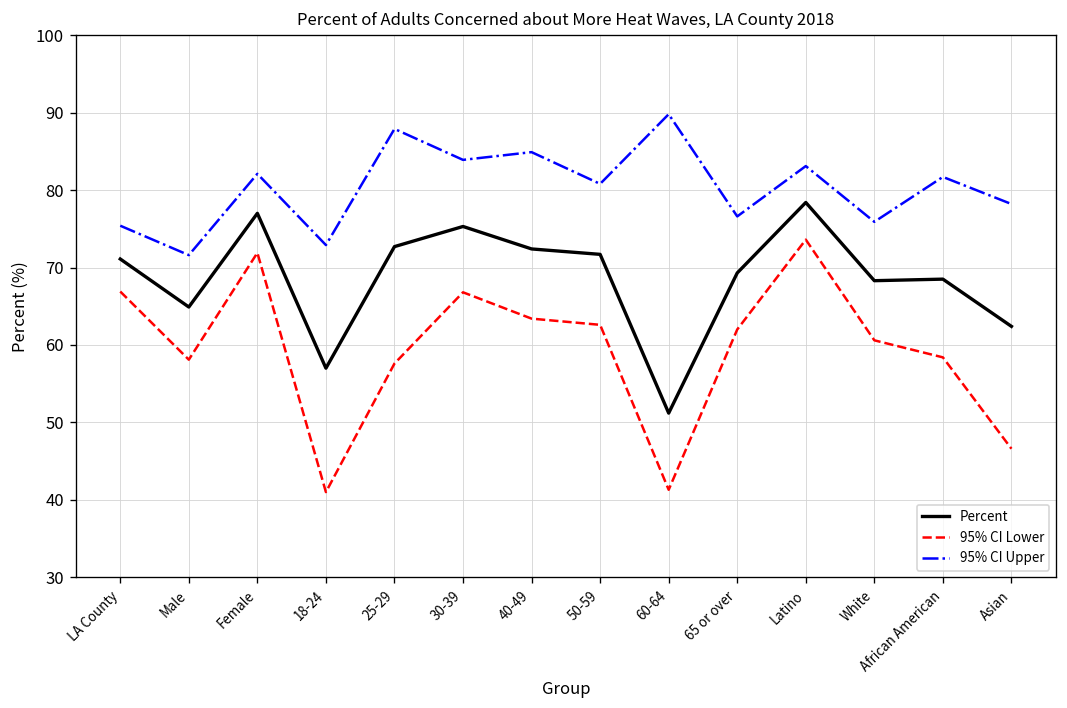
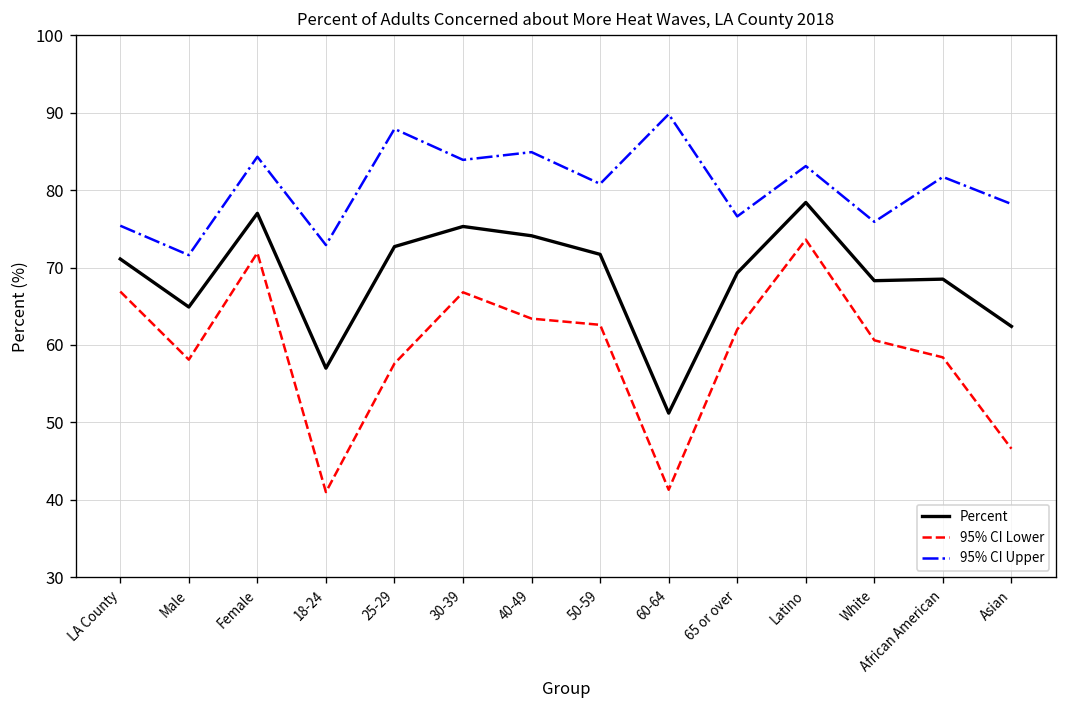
  {
    "Percent": {
      "LA County": 71,
      "Male": 65,
      "Female": 77,
      "18-24": 57,
      "25-29": 73,
      "30-39": 75,
-     "40-49": 72,
+     "40-49": 74,
      "50-59": 72,
      "60-64": 51,
      "65 or over": 69,
      "Latino": 78,
      "White": 68,
      "African American": 69,
      "Asian": 62
    },
    "95% CI Lower": {
      "LA County": 67,
      "Male": 58,
      "Female": 72,
      "18-24": 41,
      "25-29": 58,
      "30-39": 67,
      "40-49": 63,
      "50-59": 63,
      "60-64": 41,
      "65 or over": 62,
      "Latino": 74,
      "White": 61,
      "African American": 58,
      "Asian": 47
    },
    "95% CI Upper": {
      "LA County": 75,
      "Male": 72,
-     "Female": 82,
+     "Female": 84,
      "18-24": 73,
      "25-29": 88,
      "30-39": 84,
      "40-49": 85,
      "50-59": 81,
      "60-64": 90,
      "65 or over": 77,
      "Latino": 83,
      "White": 76,
      "African American": 82,
      "Asian": 78
    }
  }
